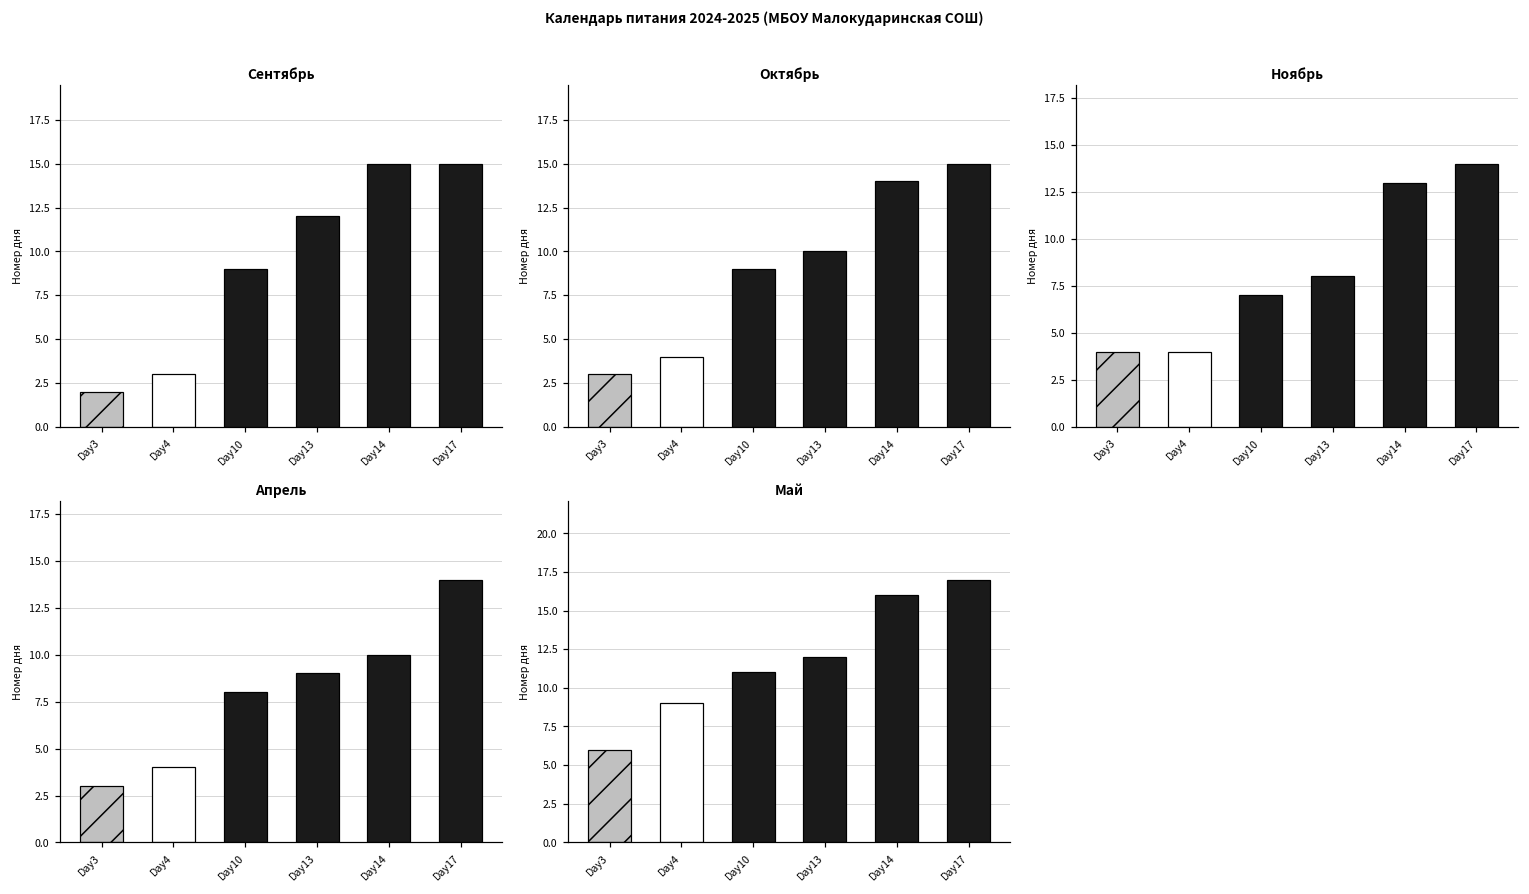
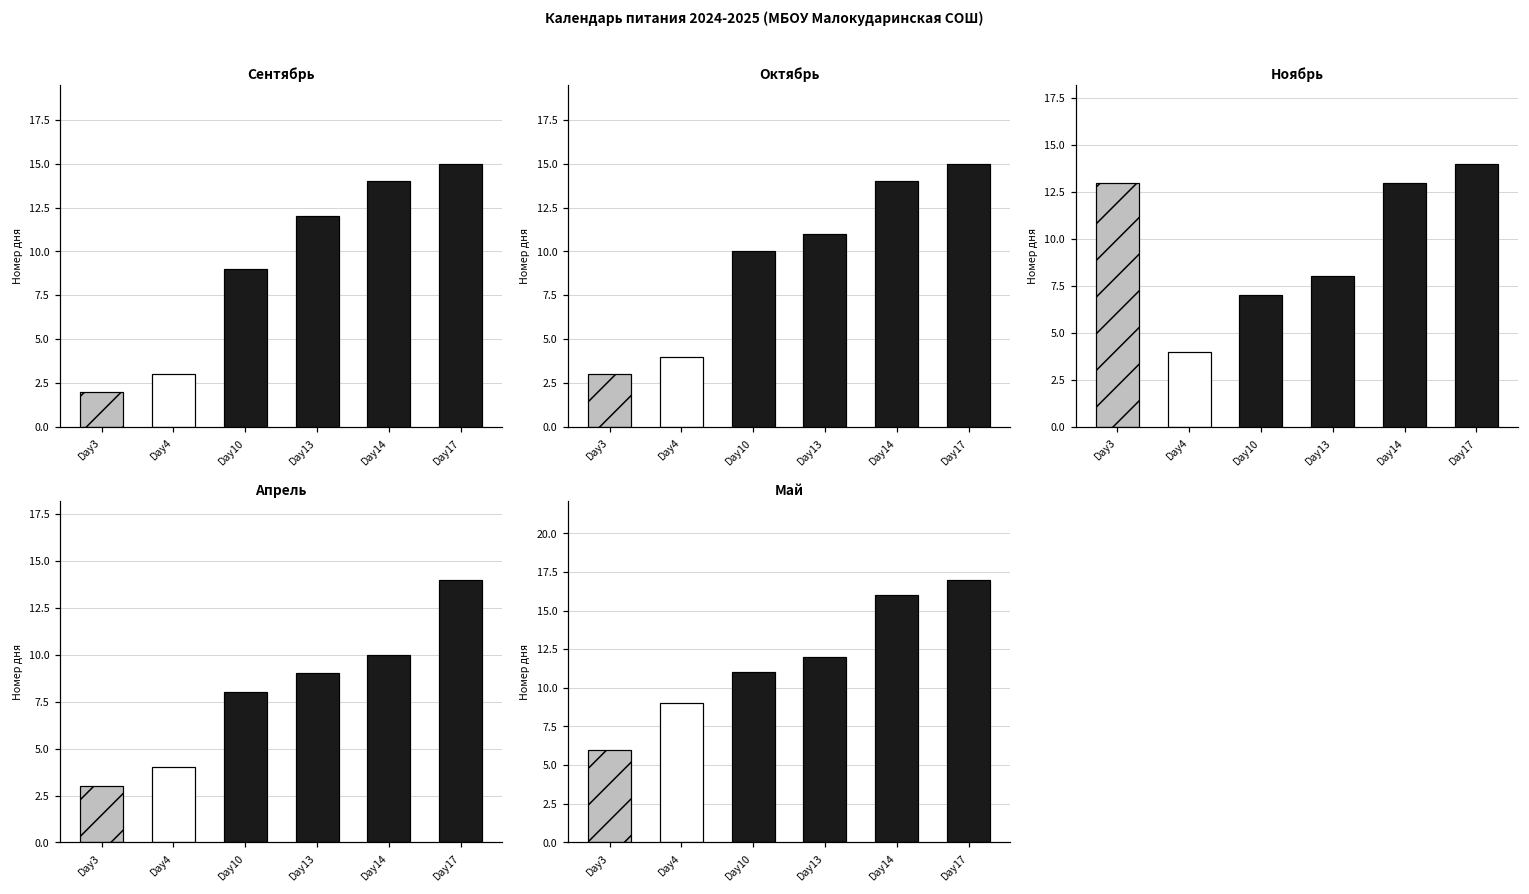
  {
    "Сентябрь": {
      "Day3": 2,
      "Day4": 3,
      "Day10": 9,
      "Day13": 12,
-     "Day14": 15,
+     "Day14": 14,
      "Day17": 15
    },
    "Октябрь": {
      "Day3": 3,
      "Day4": 4,
-     "Day10": 9,
-     "Day13": 10,
+     "Day10": 10,
+     "Day13": 11,
      "Day14": 14,
      "Day17": 15
    },
    "Ноябрь": {
-     "Day3": 4,
+     "Day3": 13,
      "Day4": 4,
      "Day10": 7,
      "Day13": 8,
      "Day14": 13,
      "Day17": 14
    },
    "Апрель": {
      "Day3": 3.0,
      "Day4": 4.0,
      "Day10": 8.0,
      "Day13": 9.0,
      "Day14": 10.0,
      "Day17": 14.0
    },
    "Май": {
      "Day3": 6.0,
      "Day4": 9.0,
      "Day10": 11.0,
      "Day13": 12.0,
      "Day14": 16.0,
      "Day17": 17.0
    }
  }
